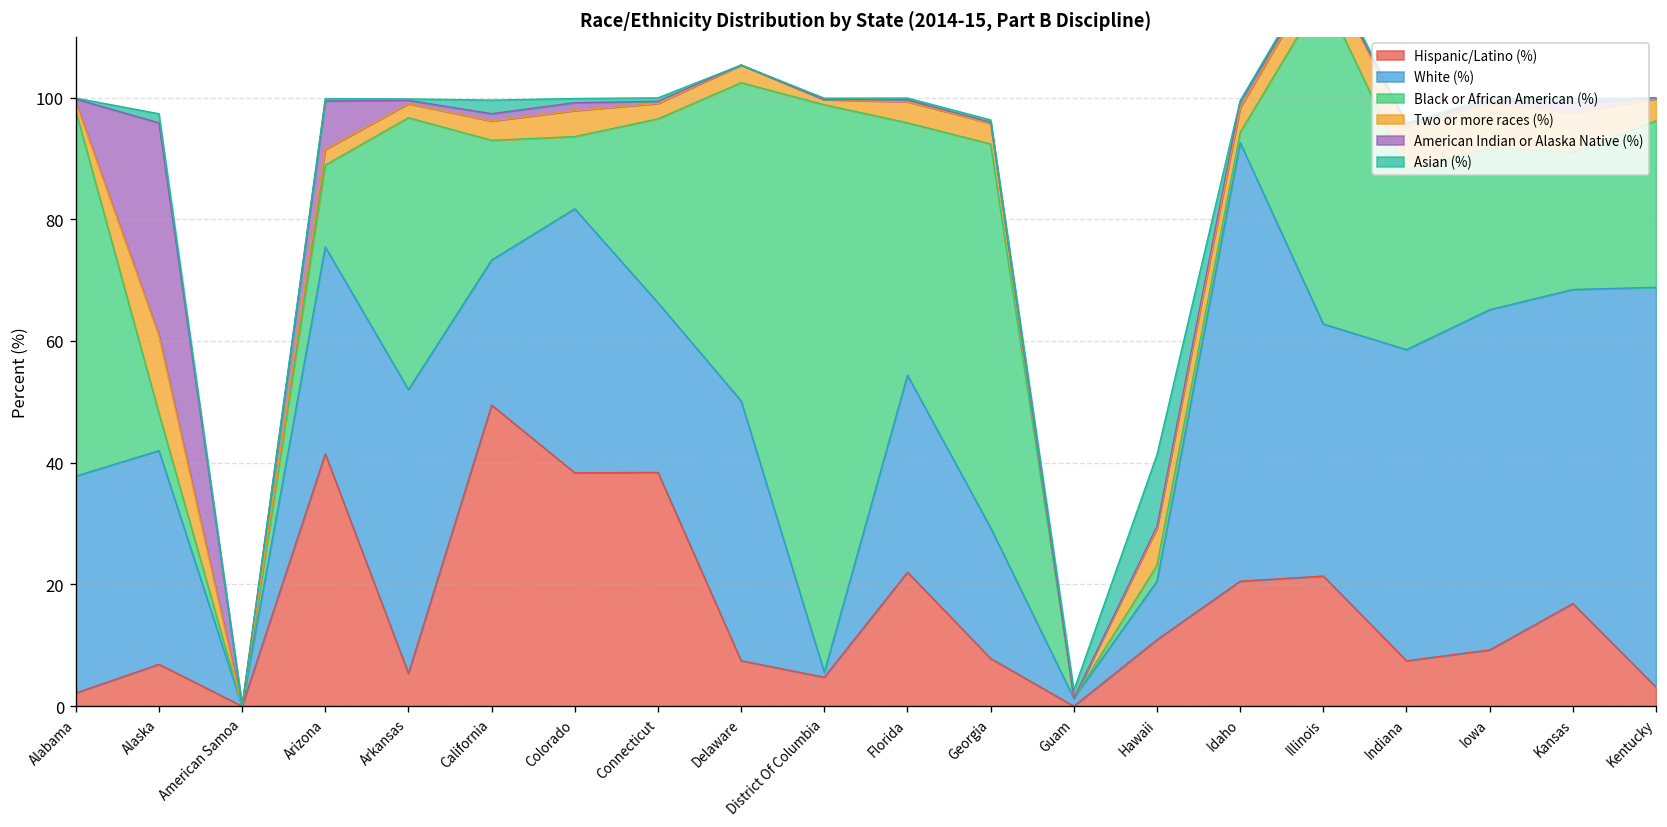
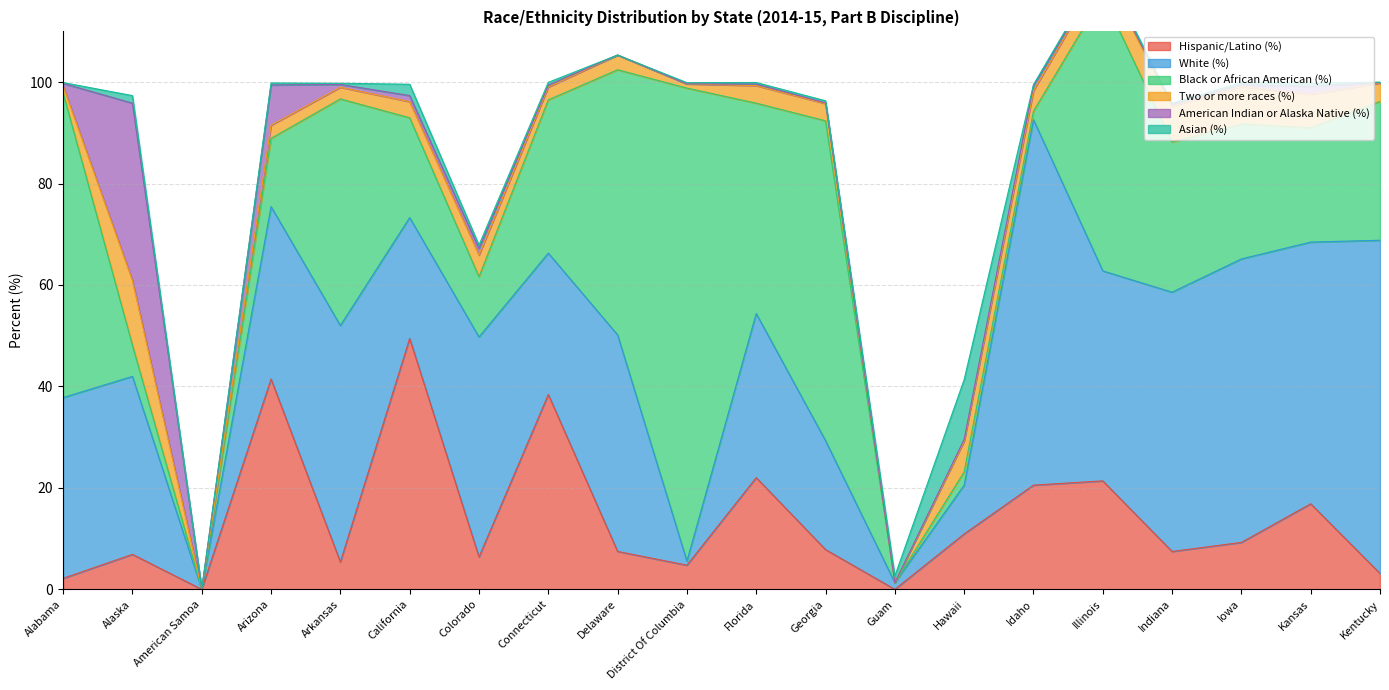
  {
    "Hispanic/Latino (%)": {
      "Alabama": 2,
      "Alaska": 7,
      "Arizona": 41,
      "Arkansas": 5,
      "California": 49,
-     "Colorado": 38,
+     "Colorado": 6,
      "Connecticut": 38,
      "Delaware": 7,
      "District Of Columbia": 5,
      "Florida": 22,
      "Georgia": 8,
      "Guam": 0,
      "Hawaii": 11,
      "Idaho": 21,
      "Illinois": 21,
      "Indiana": 7,
      "Iowa": 9,
      "Kansas": 17,
      "Kentucky": 3
    },
    "White (%)": {
      "Alabama": 36,
      "Alaska": 35,
      "Arizona": 34,
      "Arkansas": 47,
      "California": 24,
      "Colorado": 43,
      "Connecticut": 28,
      "Delaware": 43,
      "District Of Columbia": 1,
      "Florida": 32,
      "Georgia": 21,
      "Hawaii": 10,
      "Idaho": 72,
      "Illinois": 41,
      "Indiana": 51,
      "Iowa": 56,
      "Kansas": 52,
      "Kentucky": 66
    },
    "Two or more races (%)": {
      "Alabama": 1,
      "Alaska": 13,
      "Arizona": 3,
      "Arkansas": 2,
      "California": 3,
      "Colorado": 4,
      "Idaho": 4
    },
    "American Indian or Alaska Native (%)": {
      "Alaska": 35,
      "California": 1,
      "Colorado": 1
    }
  }
